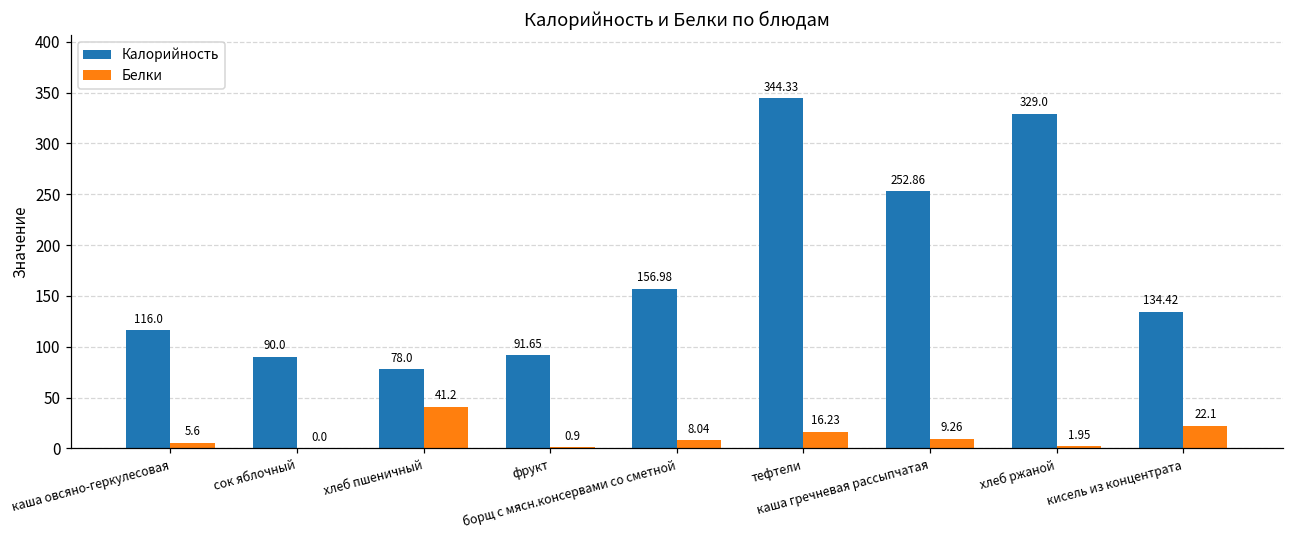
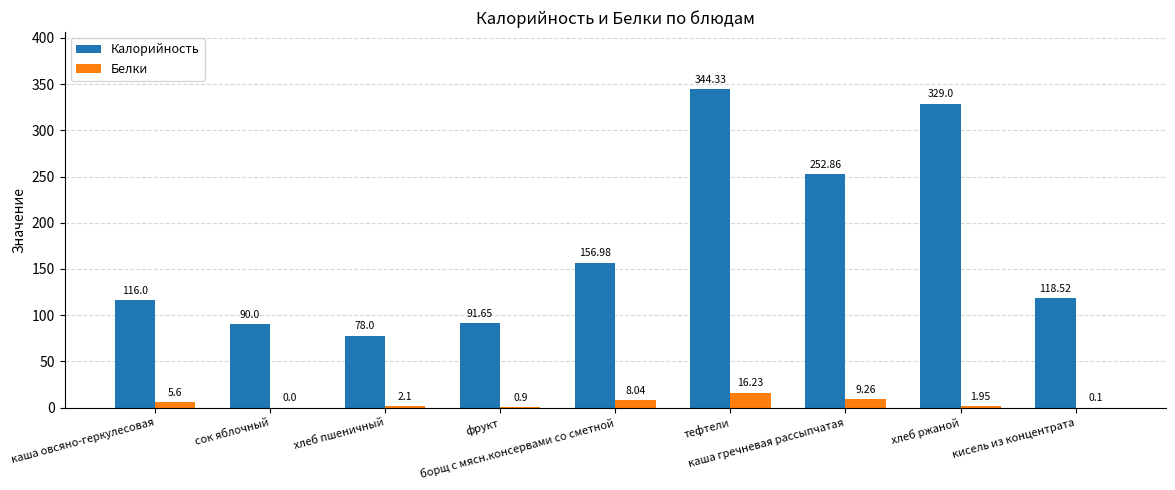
  {
    "Калорийность": {
      "каша овсяно-геркулесовая": 116.0,
      "сок яблочный": 90.0,
      "хлеб пшеничный": 78.0,
      "фрукт": 91.65,
      "борщ с мясн.консервами со сметной": 156.98,
      "тефтели": 344.33,
      "каша гречневая рассыпчатая": 252.86,
      "хлеб ржаной": 329.0,
-     "кисель из концентрата": 134.42
+     "кисель из концентрата": 118.52
    },
    "Белки": {
      "каша овсяно-геркулесовая": 5.6,
      "сок яблочный": 0.0,
-     "хлеб пшеничный": 41.2,
+     "хлеб пшеничный": 2.1,
      "фрукт": 0.9,
      "борщ с мясн.консервами со сметной": 8.04,
      "тефтели": 16.23,
      "каша гречневая рассыпчатая": 9.26,
      "хлеб ржаной": 1.95,
-     "кисель из концентрата": 22.1
+     "кисель из концентрата": 0.1
    }
  }
